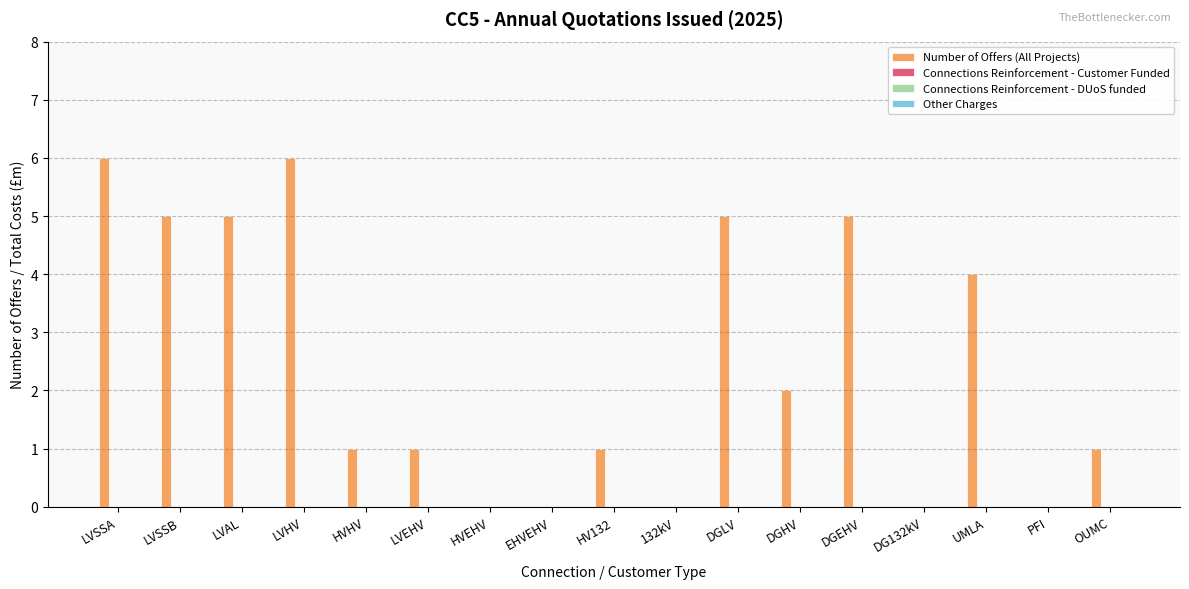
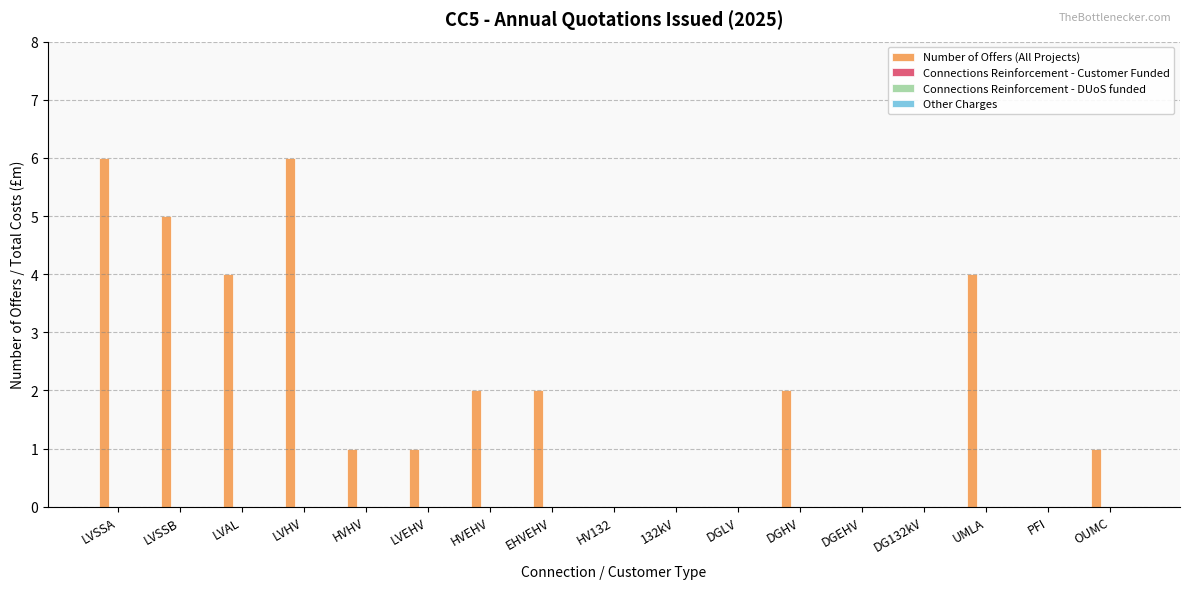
  {
    "Number of Offers (All Projects)": {
      "LVSSA": 6,
      "LVSSB": 5,
-     "LVAL": 5,
+     "LVAL": 4,
      "LVHV": 6,
      "HVHV": 1,
      "LVEHV": 1,
-     "HVEHV": 0,
-     "EHVEHV": 0,
-     "HV132": 1,
+     "HVEHV": 2,
+     "EHVEHV": 2,
+     "HV132": 0,
      "132kV": 0,
-     "DGLV": 5,
+     "DGLV": 0,
      "DGHV": 2,
-     "DGEHV": 5,
+     "DGEHV": 0,
      "DG132kV": 0,
      "UMLA": 4,
      "PFI": 0,
      "OUMC": 1
    },
    "Connections Reinforcement - Customer Funded": {
      "LVSSA": 0,
      "LVSSB": 0,
      "LVAL": 0,
      "LVHV": 0,
      "HVHV": 0,
      "LVEHV": 0,
      "HVEHV": 0,
      "EHVEHV": 0,
      "HV132": 0,
      "132kV": 0,
      "DGLV": 0,
      "DGHV": 0,
      "DGEHV": 0,
      "DG132kV": 0,
      "UMLA": 0,
      "PFI": 0,
      "OUMC": 0
    },
    "Connections Reinforcement - DUoS funded": {
      "LVSSA": 0,
      "LVSSB": 0,
      "LVAL": 0,
      "LVHV": 0,
      "HVHV": 0,
      "LVEHV": 0,
      "HVEHV": 0,
      "EHVEHV": 0,
      "HV132": 0,
      "132kV": 0,
      "DGLV": 0,
      "DGHV": 0,
      "DGEHV": 0,
      "DG132kV": 0,
      "UMLA": 0,
      "PFI": 0,
      "OUMC": 0
    },
    "Other Charges": {
      "LVSSA": 0,
      "LVSSB": 0,
      "LVAL": 0,
      "LVHV": 0,
      "HVHV": 0,
      "LVEHV": 0,
      "HVEHV": 0,
      "EHVEHV": 0,
      "HV132": 0,
      "132kV": 0,
      "DGLV": 0,
      "DGHV": 0,
      "DGEHV": 0,
      "DG132kV": 0,
      "UMLA": 0,
      "PFI": 0,
      "OUMC": 0
    }
  }
